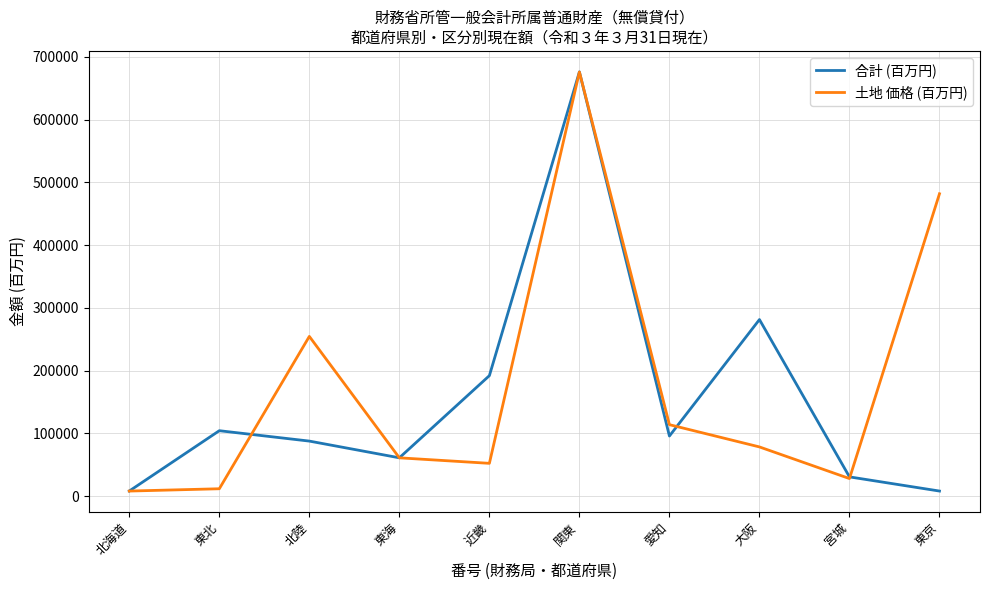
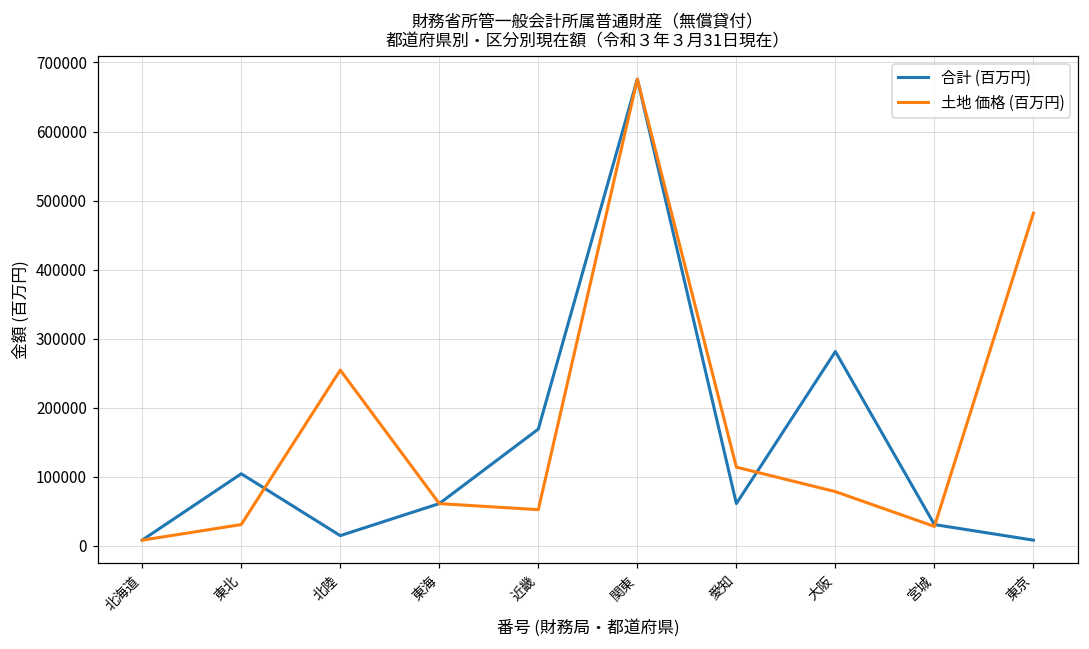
  {
    "合計 (百万円)": {
      "東北": 100000,
-     "北陸": 90000,
-     "近畿": 190000,
-     "愛知": 100000,
+     "北陸": 10000,
+     "近畿": 170000,
+     "愛知": 60000,
      "大阪": 280000,
      "東京": 10000
    },
    "土地 価格 (百万円)": {
-     "東北": 10000,
+     "東北": 30000,
      "北陸": 250000,
      "近畿": 50000,
      "愛知": 110000,
      "大阪": 80000,
      "東京": 480000
    }
  }
